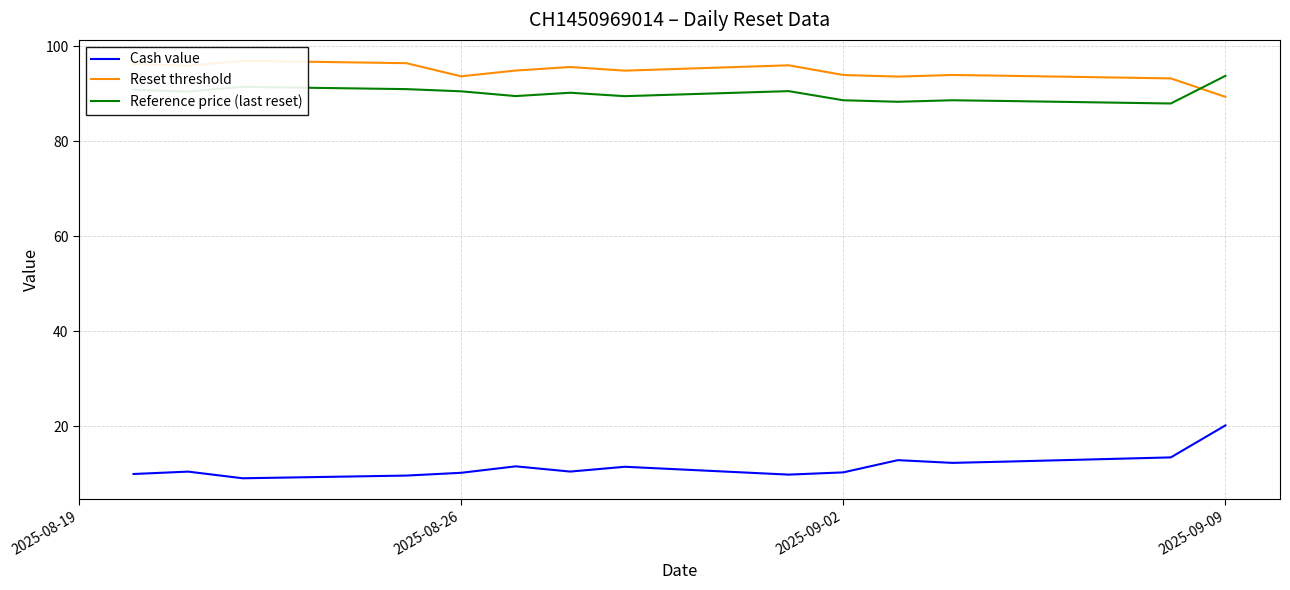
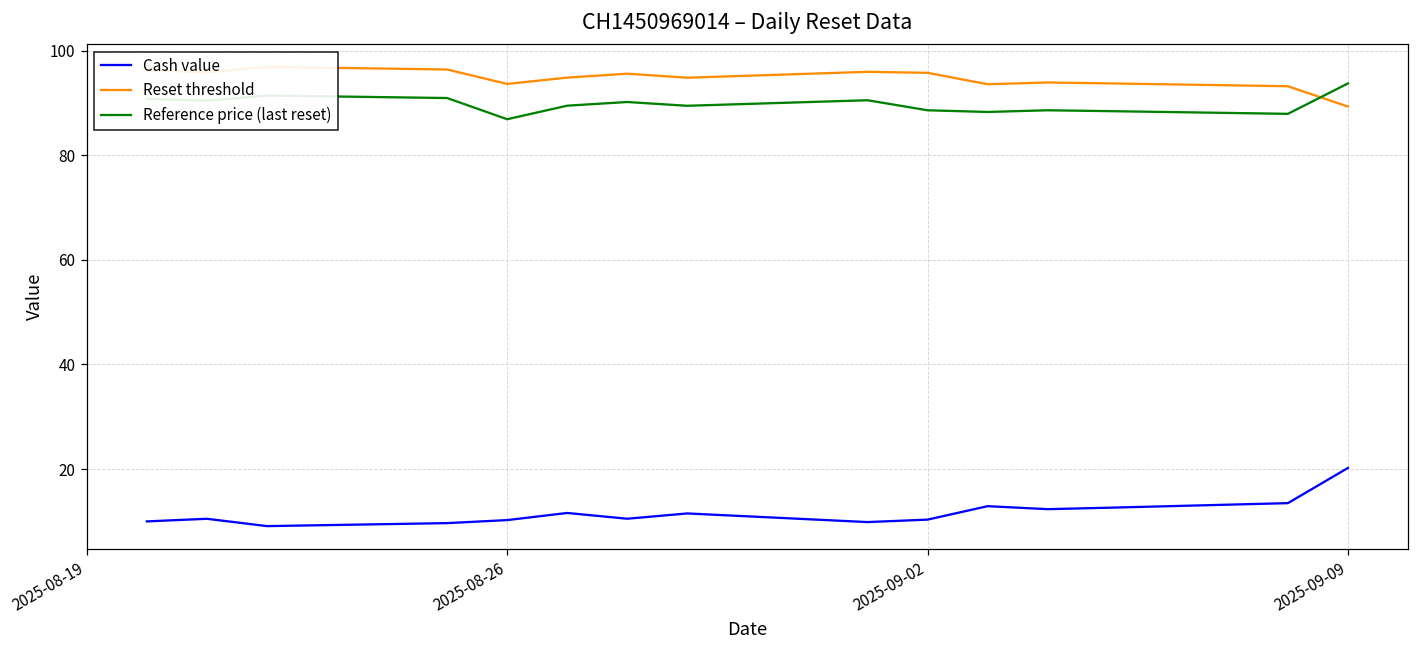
  {
    "Cash value": {
      "2025-08-26": 10,
      "2025-09-02": 10,
      "2025-09-09": 20
    },
    "Reset threshold": {
      "2025-08-26": 94,
-     "2025-09-02": 94,
+     "2025-09-02": 96,
      "2025-09-09": 89
    },
    "Reference price (last reset)": {
-     "2025-08-26": 90,
+     "2025-08-26": 87,
      "2025-09-02": 89,
      "2025-09-09": 94
    }
  }
